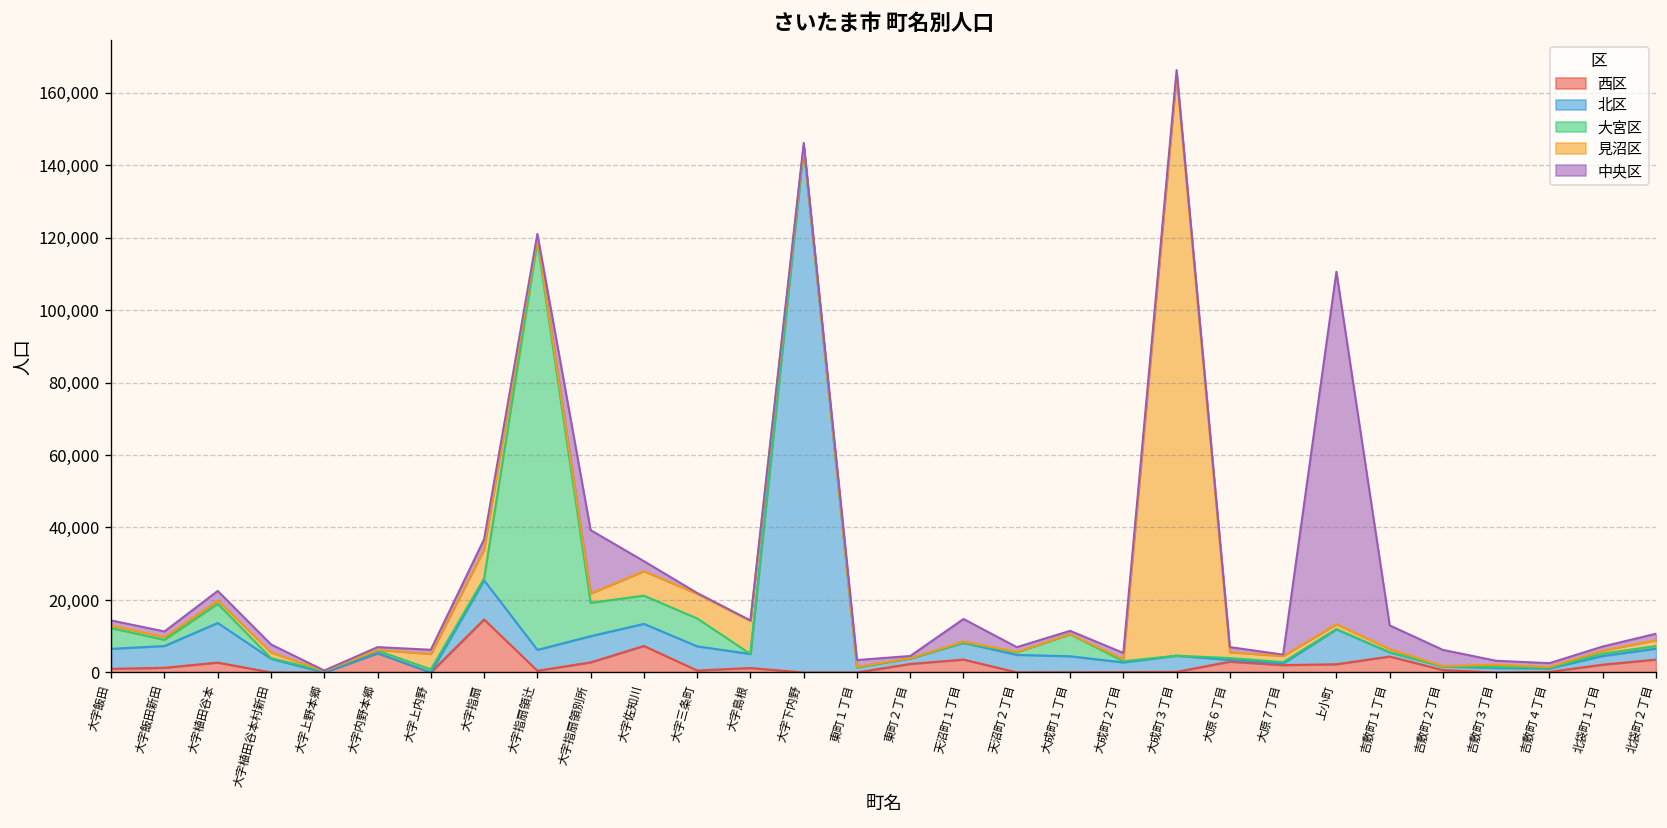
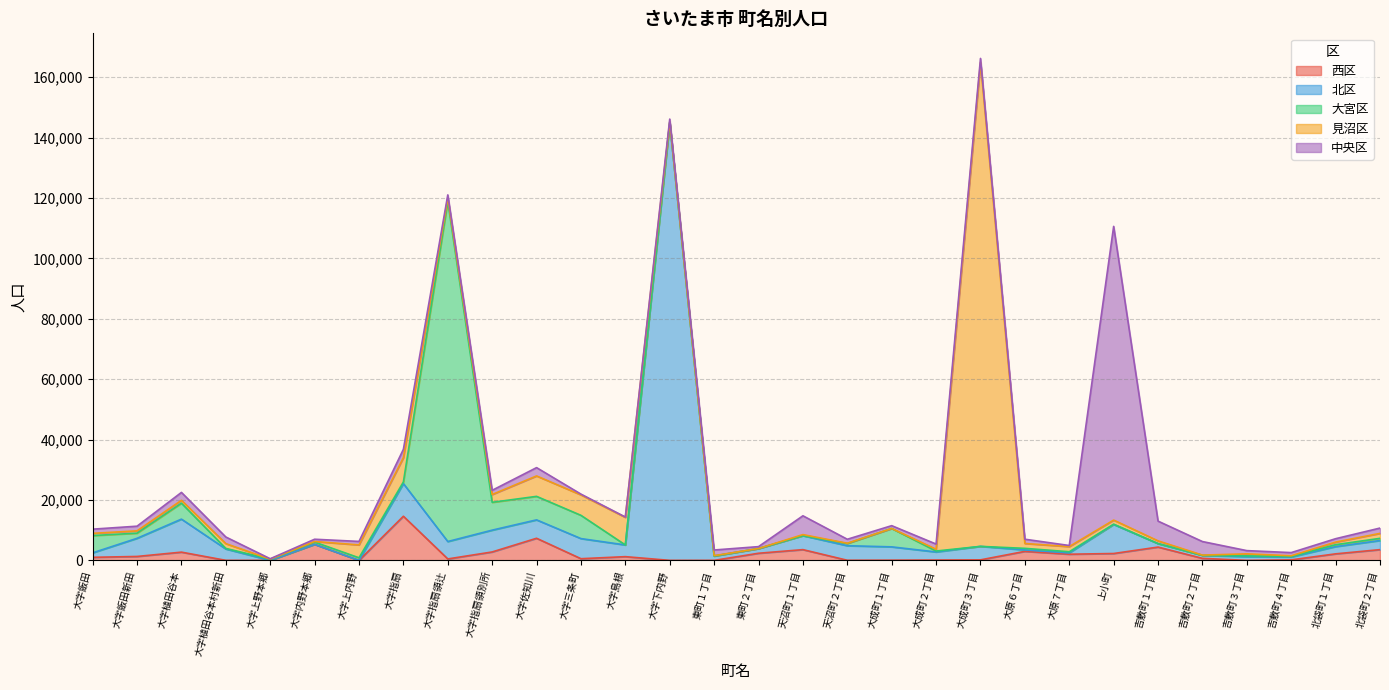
  {
    "西区": {
      "大字飯田": "1,000",
      "大字飯田新田": "1,000",
      "大字植田谷本": "3,000",
      "大字植田谷本村新田": "0",
      "大字指扇": "15,000",
      "大字指扇領辻": "0",
      "大字指扇領別所": "3,000",
      "大字佐知川": "7,000",
      "大字三条町": "1,000",
      "大字島根": "1,000",
      "大字下内野": "0",
      "東町１丁目": "0",
      "東町２丁目": "2,000",
      "天沼町１丁目": "4,000",
      "天沼町２丁目": "0",
      "大成町１丁目": "0",
      "大成町２丁目": "0",
      "大成町３丁目": "0",
      "上小町": "2,000",
      "吉敷町１丁目": "4,000",
      "吉敷町２丁目": "1,000",
      "吉敷町３丁目": "0",
      "吉敷町４丁目": "0",
      "北袋町１丁目": "2,000",
      "北袋町２丁目": "4,000"
    },
    "北区": {
-     "大字飯田": "6,000",
+     "大字飯田": "1,000",
      "大字飯田新田": "6,000",
      "大字植田谷本": "11,000",
      "大字指扇領辻": "6,000",
      "大字指扇領別所": "7,000",
      "大字佐知川": "6,000",
      "大字三条町": "7,000",
      "大成町１丁目": "4,000"
    },
    "大宮区": {
      "大字植田谷本": "5,000",
      "大字上内野": "1,000",
      "大字指扇領辻": "113,000",
      "大字指扇領別所": "9,000",
      "大字佐知川": "8,000",
      "大字三条町": "8,000"
    },
    "見沼区": {
      "大字植田谷本": "1,000",
      "大字植田谷本村新田": "2,000",
      "大字上内野": "4,000",
      "大字指扇": "8,000",
      "大字指扇領辻": "1,000",
      "大字指扇領別所": "3,000",
      "大字佐知川": "7,000",
      "大成町３丁目": "160,000",
      "大原６丁目": "2,000",
      "上小町": "1,000",
      "吉敷町１丁目": "1,000",
      "北袋町１丁目": "1,000",
      "北袋町２丁目": "2,000"
    },
    "中央区": {
      "大字飯田": "1,000",
      "大字飯田新田": "2,000",
      "大字植田谷本": "3,000",
      "大字植田谷本村新田": "2,000",
      "大字上内野": "1,000",
      "大字指扇": "3,000",
      "大字指扇領辻": "1,000",
-     "大字指扇領別所": "17,000",
+     "大字指扇領別所": "1,000",
      "大字佐知川": "3,000",
      "大字下内野": "1,000",
      "東町１丁目": "2,000",
      "天沼町１丁目": "6,000",
      "天沼町２丁目": "1,000",
      "大成町１丁目": "1,000",
      "大成町２丁目": "2,000",
      "大成町３丁目": "1,000",
      "大原６丁目": "1,000",
      "上小町": "97,000",
      "吉敷町１丁目": "7,000",
      "吉敷町２丁目": "4,000",
      "吉敷町３丁目": "1,000",
      "吉敷町４丁目": "1,000",
      "北袋町１丁目": "1,000",
      "北袋町２丁目": "2,000"
    }
  }
